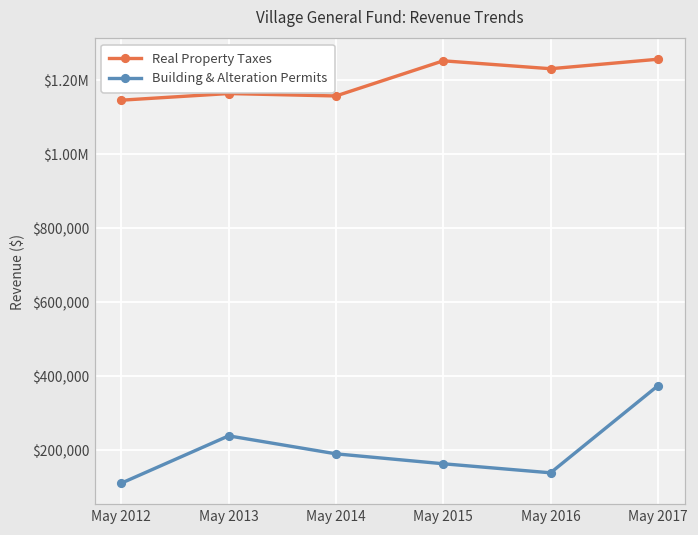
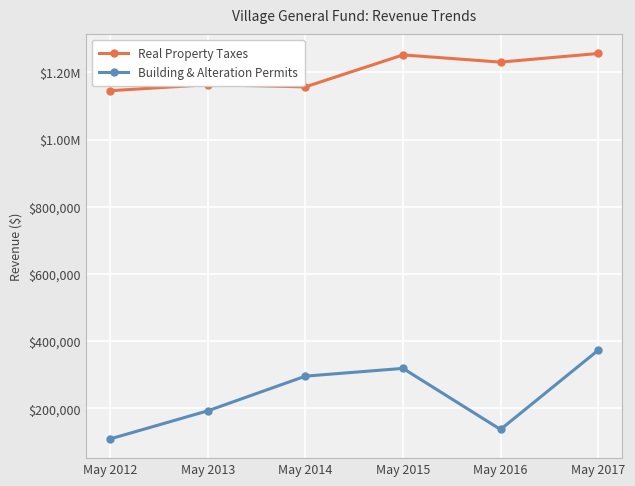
  {
    "Real Property Taxes": {
      "May 2012": "$1,150,000",
      "May 2014": "$1,160,000",
      "May 2015": "$1,250,000",
      "May 2016": "$1,230,000",
      "May 2017": "$1,260,000"
    },
    "Building & Alteration Permits": {
      "May 2012": "$110,000",
-     "May 2013": "$240,000",
-     "May 2014": "$190,000",
-     "May 2015": "$160,000",
+     "May 2013": "$190,000",
+     "May 2014": "$300,000",
+     "May 2015": "$320,000",
      "May 2016": "$140,000",
      "May 2017": "$370,000"
    }
  }
